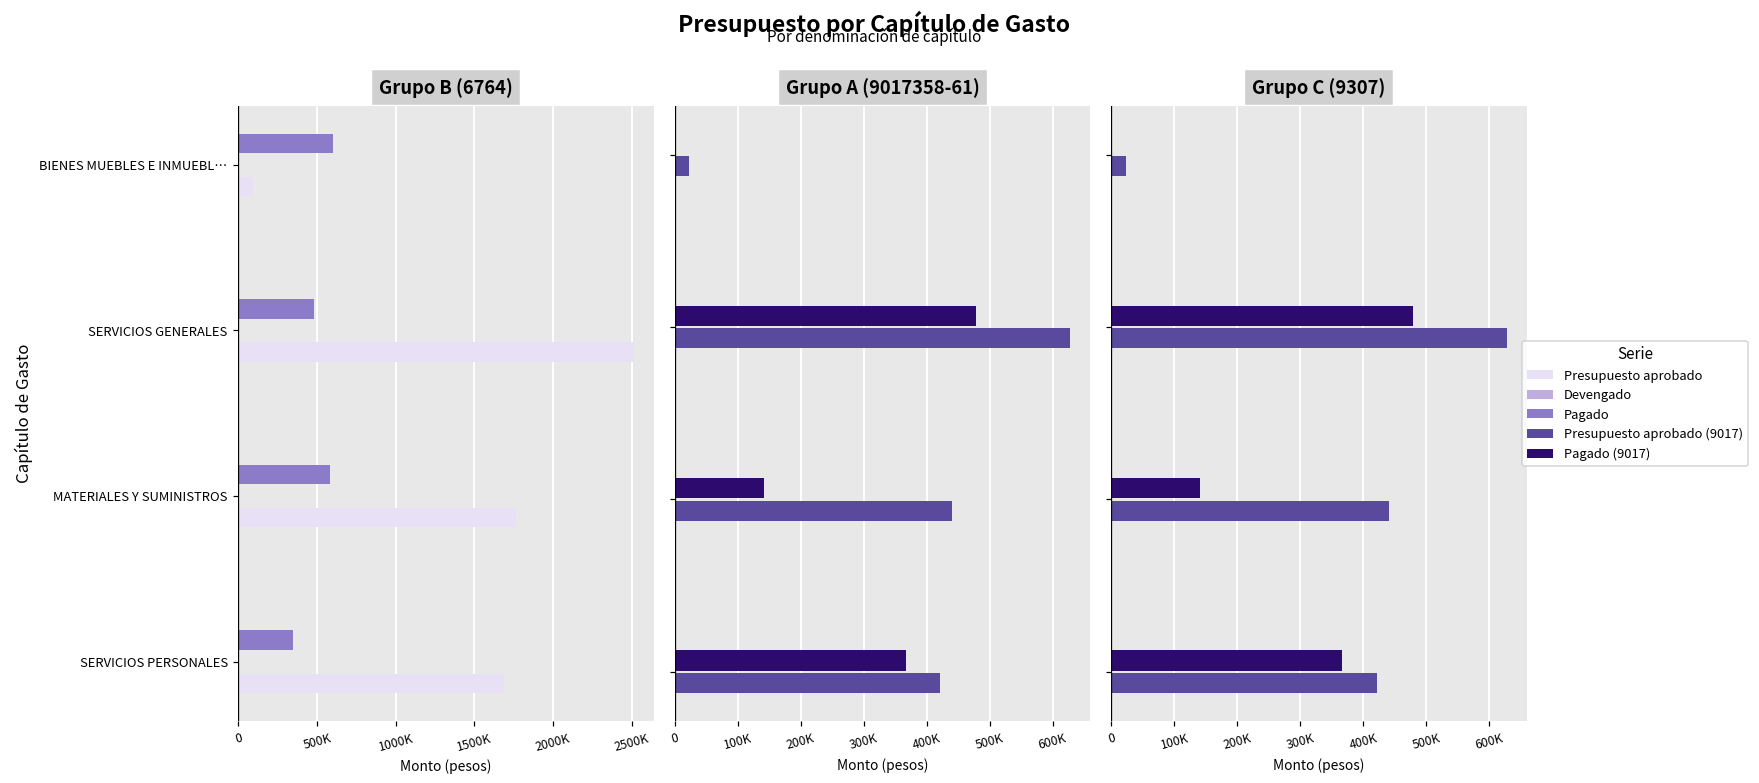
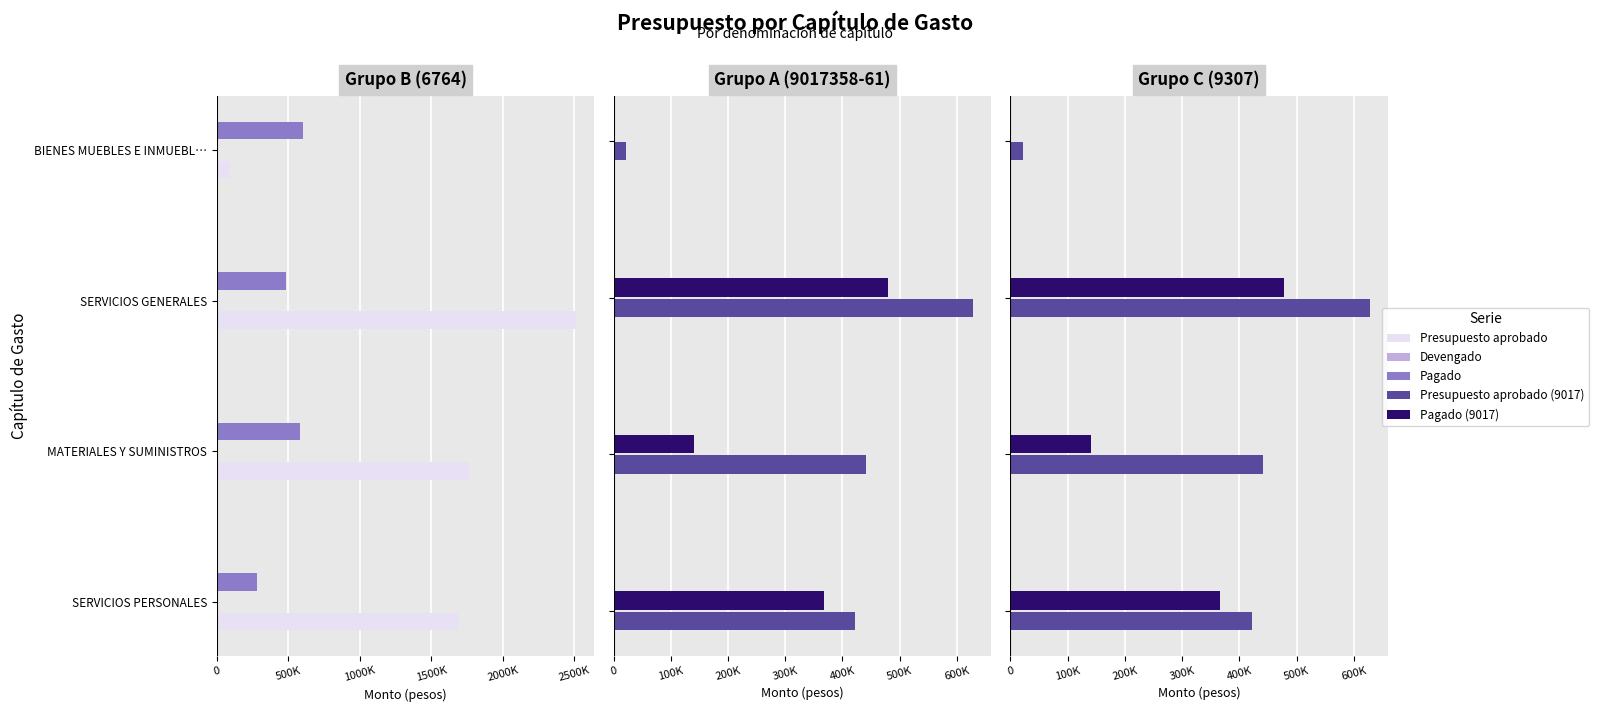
  {
    "Grupo B (6764)": {
      "Presupuesto aprobado": {
        "BIENES MUEBLES E INMUEBL…": 90000,
        "SERVICIOS GENERALES": 2510000,
        "MATERIALES Y SUMINISTROS": 1760000,
        "SERVICIOS PERSONALES": 1690000
      },
      "Devengado": {
        "BIENES MUEBLES E INMUEBL…": 0,
        "SERVICIOS GENERALES": 0,
        "MATERIALES Y SUMINISTROS": 0,
        "SERVICIOS PERSONALES": 0
      },
      "Pagado": {
        "BIENES MUEBLES E INMUEBL…": 600000,
        "SERVICIOS GENERALES": 480000,
        "MATERIALES Y SUMINISTROS": 580000,
-       "SERVICIOS PERSONALES": 350000
+       "SERVICIOS PERSONALES": 280000
      }
    }
  }
